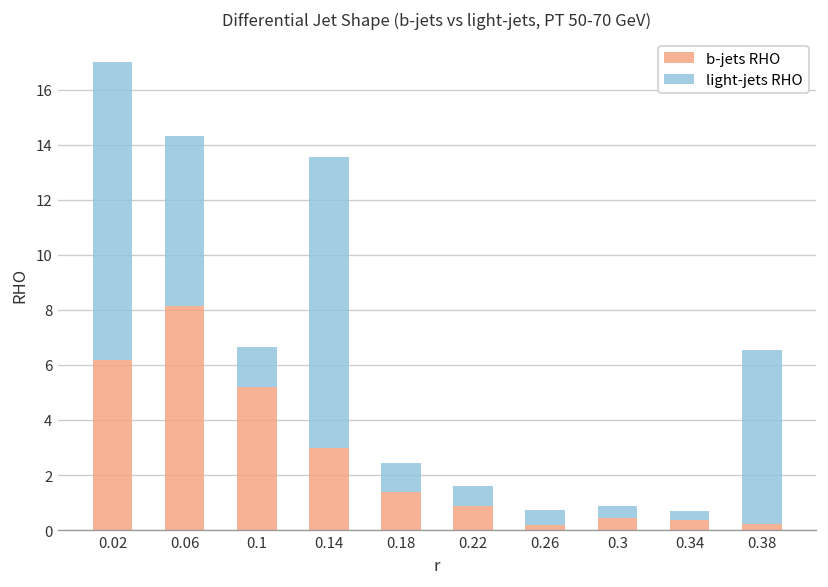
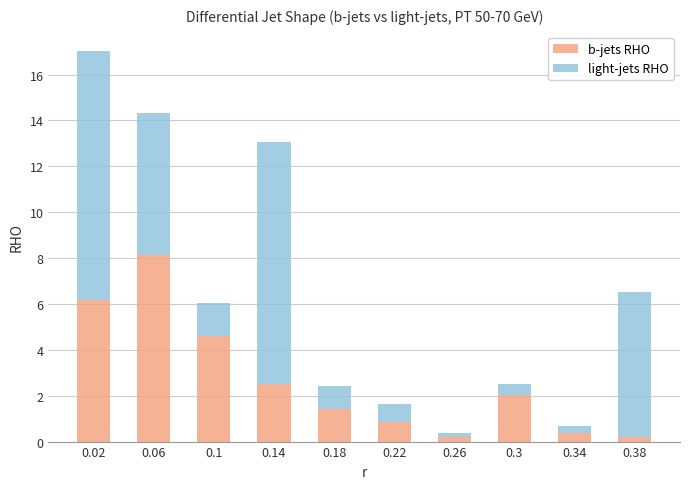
  {
    "b-jets RHO": {
      "0.02": 6.2,
      "0.06": 8.1,
-     "0.1": 5.2,
-     "0.14": 3.0,
+     "0.1": 4.6,
+     "0.14": 2.5,
      "0.18": 1.4,
      "0.22": 0.9,
      "0.26": 0.2,
-     "0.3": 0.5,
+     "0.3": 2.1,
      "0.34": 0.4,
      "0.38": 0.2
    },
    "light-jets RHO": {
      "0.02": 10.8,
      "0.06": 6.2,
      "0.1": 1.4,
      "0.14": 10.6,
      "0.18": 1.0,
      "0.22": 0.8,
-     "0.26": 0.5,
+     "0.26": 0.2,
      "0.3": 0.4,
      "0.34": 0.3,
      "0.38": 6.3
    }
  }
